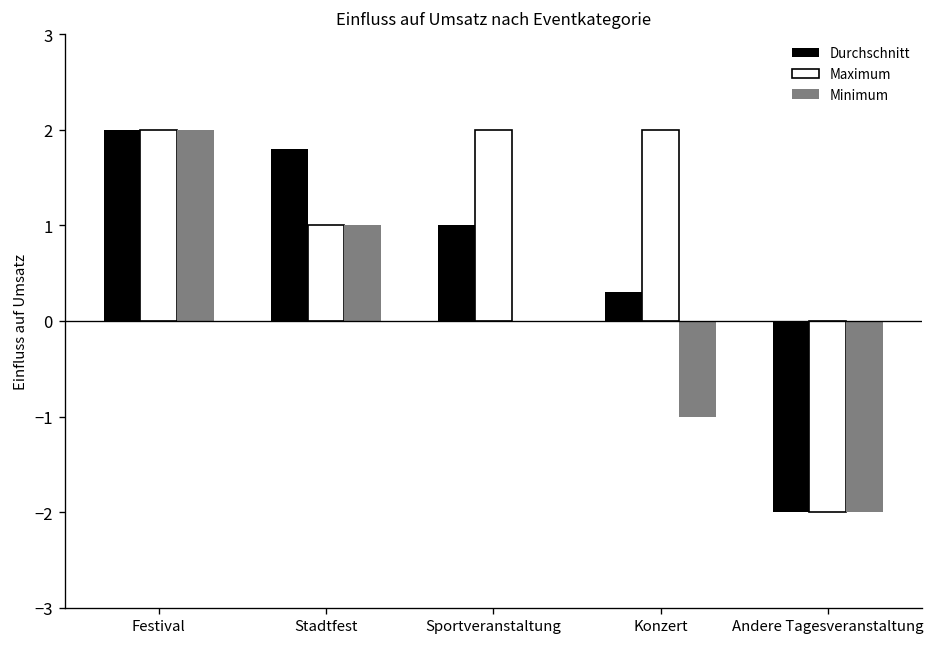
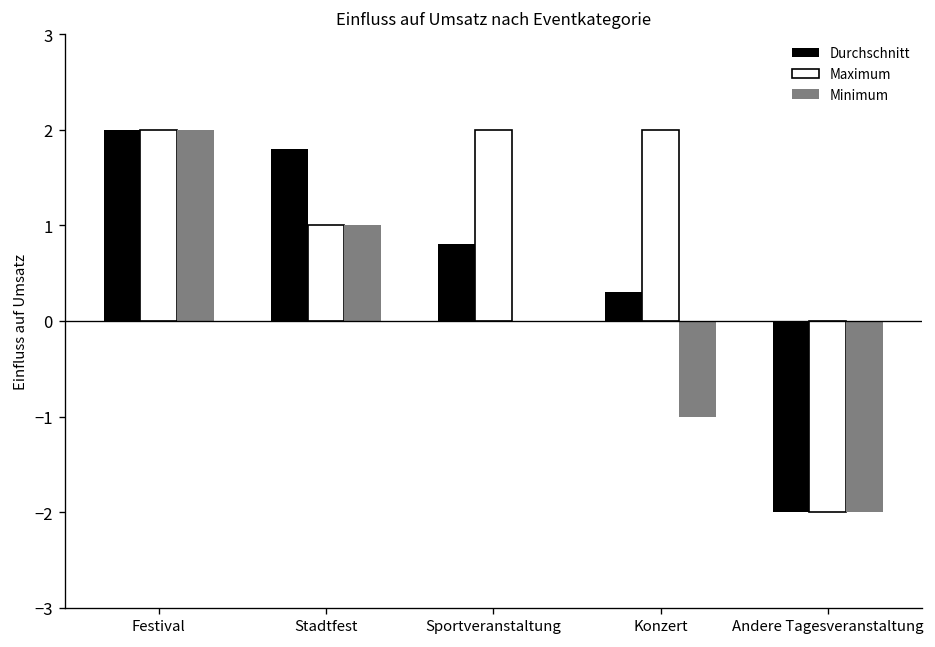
  {
    "Durchschnitt": {
      "Festival": 2.0,
      "Stadtfest": 1.8,
-     "Sportveranstaltung": 1.0,
+     "Sportveranstaltung": 0.8,
      "Konzert": 0.3,
      "Andere Tagesveranstaltung": -2.0
    },
    "Maximum": {
      "Festival": 2.0,
      "Stadtfest": 1.0,
      "Sportveranstaltung": 2.0,
      "Konzert": 2.0,
      "Andere Tagesveranstaltung": -2.0
    },
    "Minimum": {
      "Festival": 2.0,
      "Stadtfest": 1.0,
      "Sportveranstaltung": 0.0,
      "Konzert": -1.0,
      "Andere Tagesveranstaltung": -2.0
    }
  }
